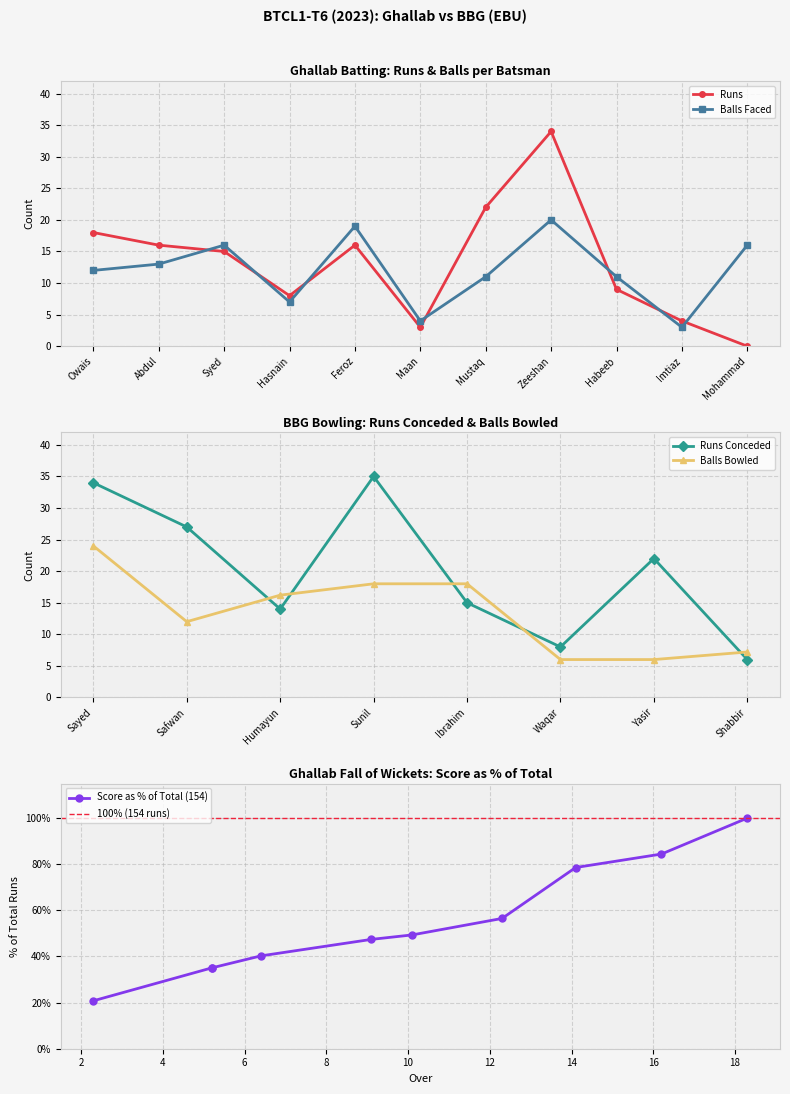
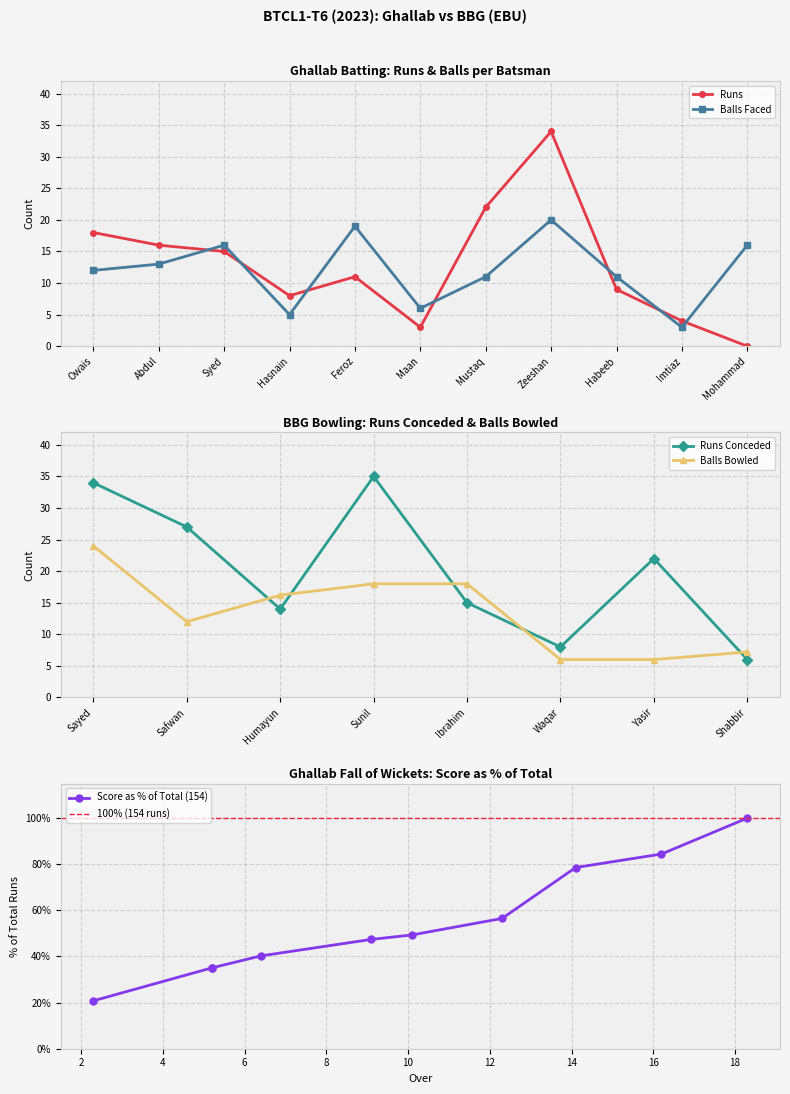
  {
    "Ghallab Batting: Runs & Balls per Batsman": {
      "Runs": {
        "Owais": 18,
        "Abdul": 16,
        "Syed": 15,
        "Hasnain": 8,
-       "Feroz": 16,
+       "Feroz": 11,
        "Maan": 3,
        "Mustaq": 22,
        "Zeeshan": 34,
        "Habeeb": 9,
        "Imtiaz": 4,
        "Mohammad": 0
      },
      "Balls Faced": {
        "Owais": 12,
        "Abdul": 13,
        "Syed": 16,
-       "Hasnain": 7,
+       "Hasnain": 5,
        "Feroz": 19,
-       "Maan": 4,
+       "Maan": 6,
        "Mustaq": 11,
        "Zeeshan": 20,
        "Habeeb": 11,
        "Imtiaz": 3,
        "Mohammad": 16
      }
    },
    "BBG Bowling: Runs Conceded & Balls Bowled": {
      "Runs Conceded": {
        "Sayed": 34,
        "Safwan": 27,
        "Humayun": 14,
        "Sunil": 35,
        "Ibrahim": 15,
        "Waqar": 8,
        "Yasir": 22,
        "Shabbir": 6
      },
      "Balls Bowled": {
        "Sayed": 24,
        "Safwan": 12,
        "Humayun": 16,
        "Sunil": 18,
        "Ibrahim": 18,
        "Waqar": 6,
        "Yasir": 6,
        "Shabbir": 7
      }
    }
  }
